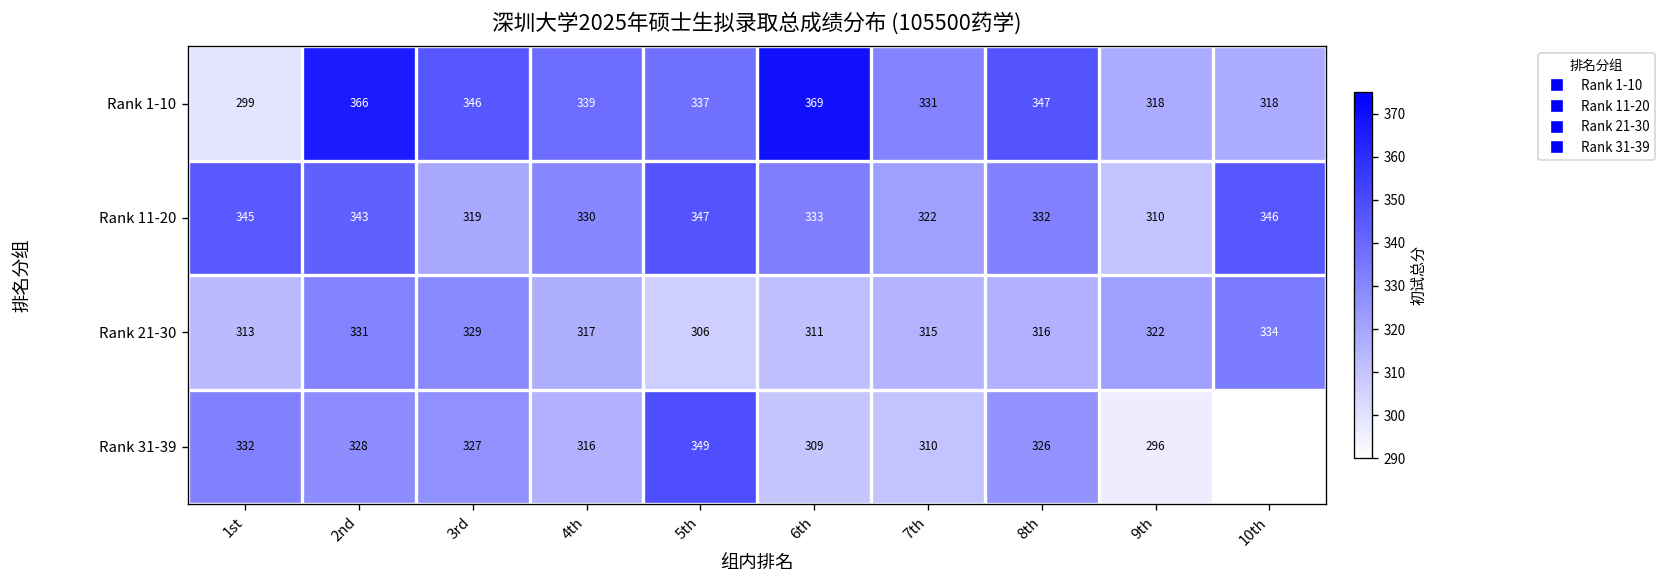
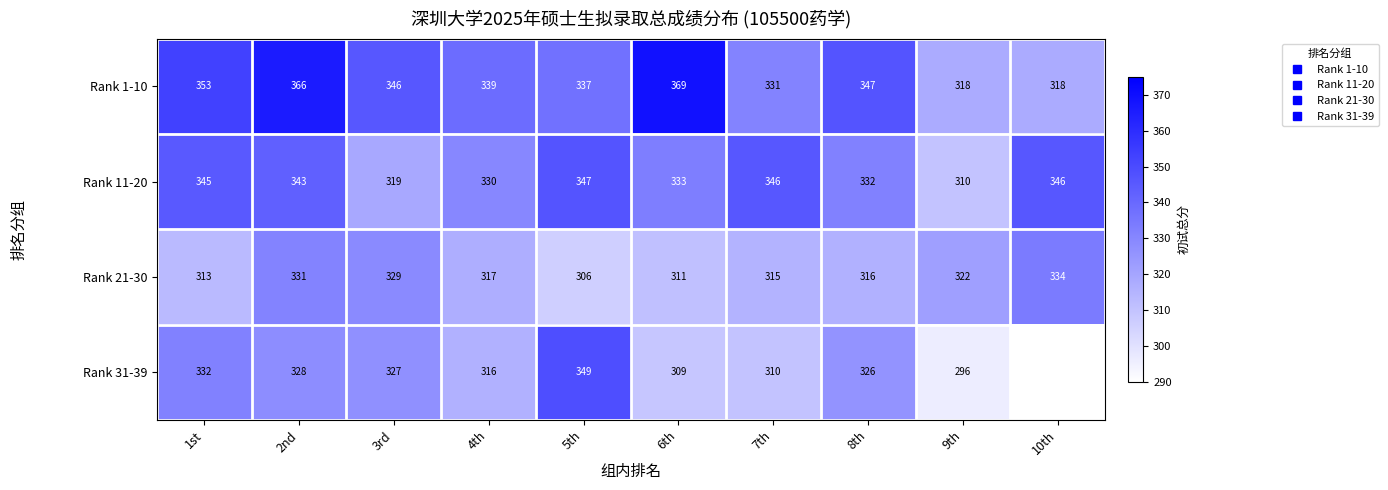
  {
    "Rank 1-10": {
-     "1st": 299,
+     "1st": 353,
      "2nd": 366,
      "3rd": 346,
      "4th": 339,
      "5th": 337,
      "6th": 369,
      "7th": 331,
      "8th": 347,
      "9th": 318,
      "10th": 318
    },
    "Rank 11-20": {
      "1st": 345,
      "2nd": 343,
      "3rd": 319,
      "4th": 330,
      "5th": 347,
      "6th": 333,
-     "7th": 322,
+     "7th": 346,
      "8th": 332,
      "9th": 310,
      "10th": 346
    },
    "Rank 21-30": {
      "1st": 313,
      "2nd": 331,
      "3rd": 329,
      "4th": 317,
      "5th": 306,
      "6th": 311,
      "7th": 315,
      "8th": 316,
      "9th": 322,
      "10th": 334
    },
    "Rank 31-39": {
      "1st": 332,
      "2nd": 328,
      "3rd": 327,
      "4th": 316,
      "5th": 349,
      "6th": 309,
      "7th": 310,
      "8th": 326,
      "9th": 296
    }
  }
